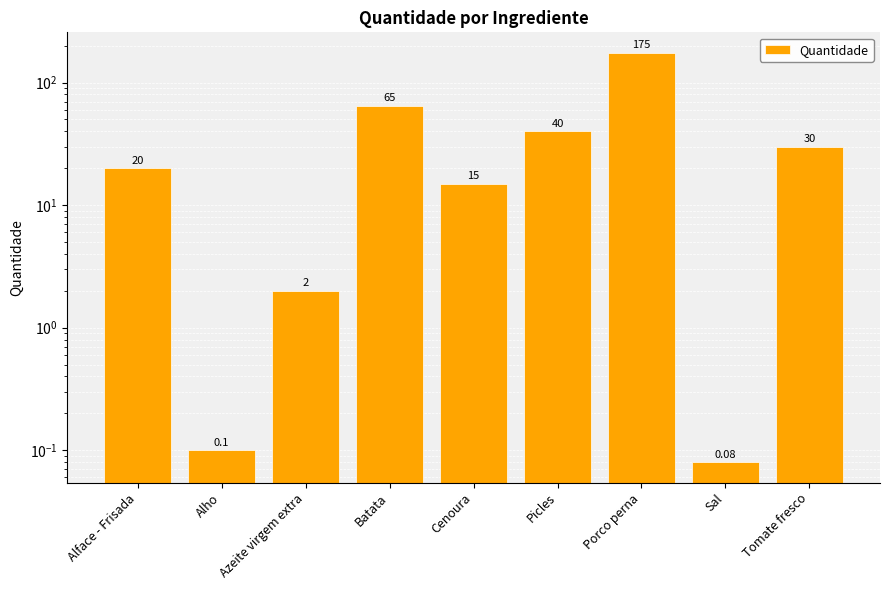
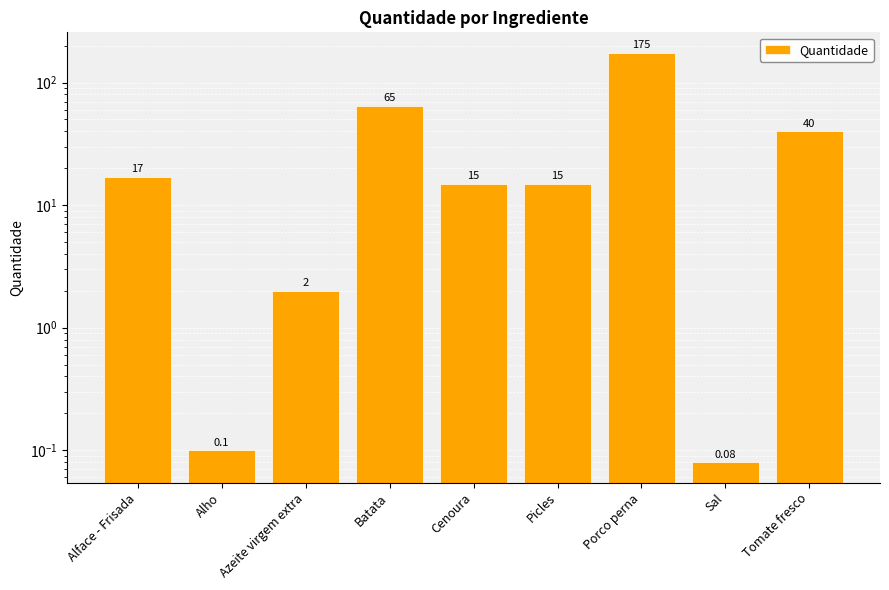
  {
-   "Alface - Frisada": 20,
+   "Alface - Frisada": 17,
    "Alho": 0.1,
    "Azeite virgem extra": 2,
    "Batata": 65,
    "Cenoura": 15,
-   "Picles": 40,
+   "Picles": 15,
    "Porco perna": 175,
    "Sal": 0.08,
-   "Tomate fresco": 30
+   "Tomate fresco": 40
  }
